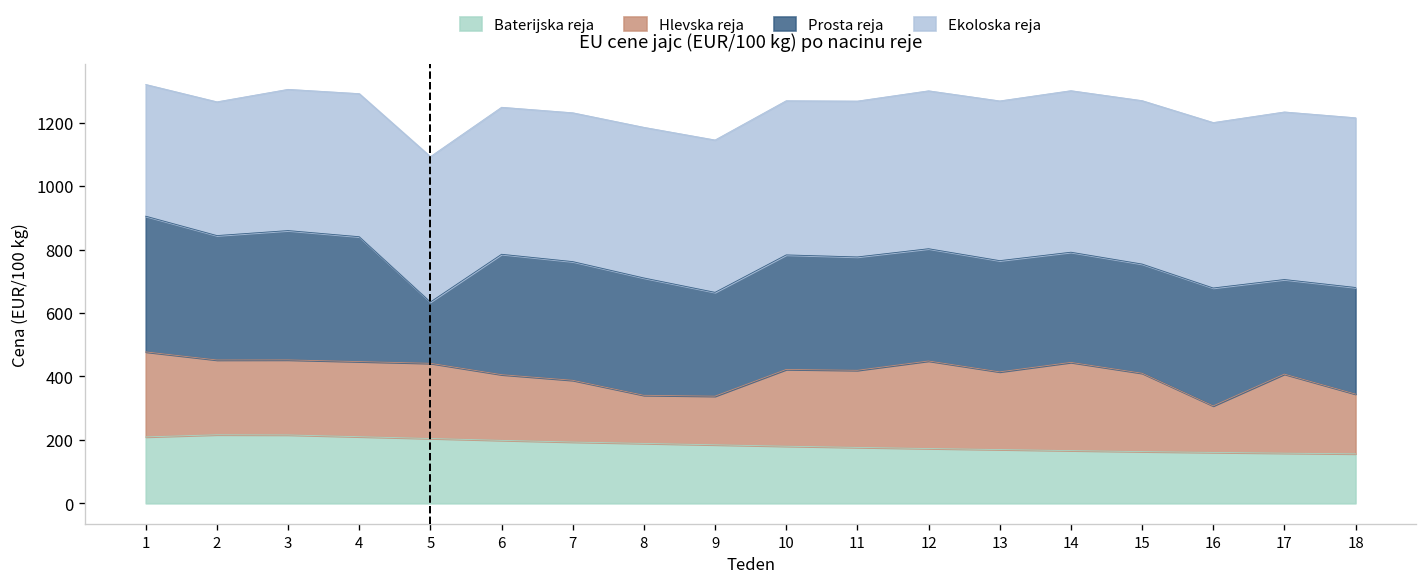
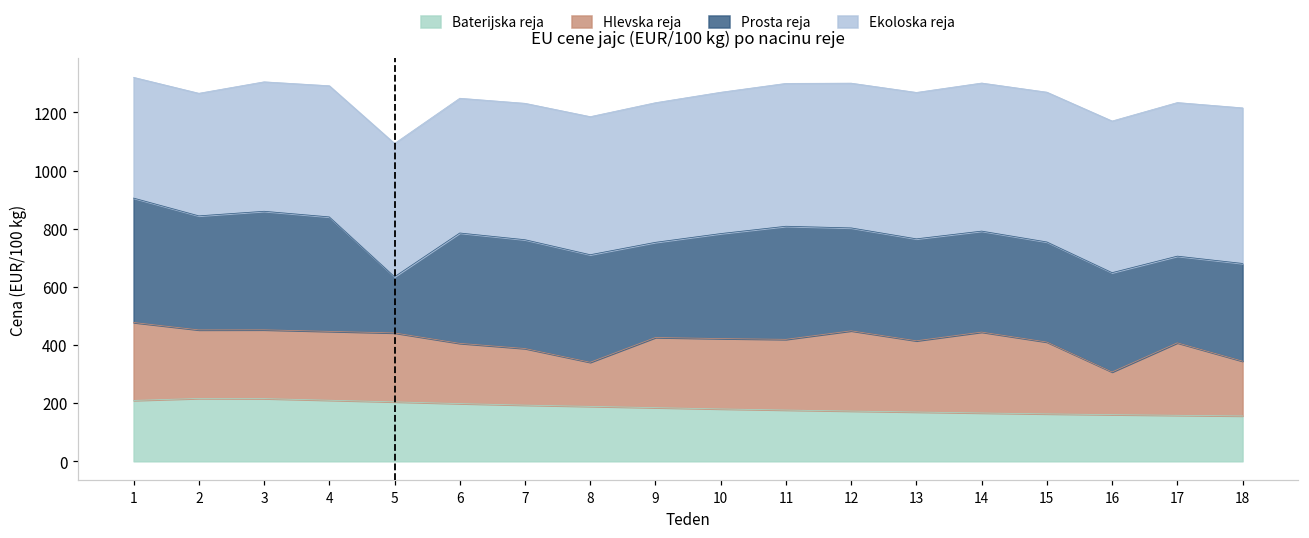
  {
    "Hlevska reja": {
      "1": 270,
      "2": 240,
      "3": 240,
      "4": 240,
      "5": 240,
      "6": 210,
      "7": 190,
      "8": 150,
-     "9": 150,
+     "9": 240,
      "10": 240,
      "11": 240,
      "12": 280,
      "13": 250,
      "14": 280,
      "15": 250,
      "16": 150,
      "17": 250,
      "18": 190
    },
    "Prosta reja": {
      "1": 430,
      "2": 390,
      "3": 410,
      "4": 390,
      "5": 190,
      "6": 380,
      "7": 370,
      "8": 370,
      "9": 330,
      "10": 360,
-     "11": 360,
+     "11": 390,
      "12": 350,
      "13": 350,
      "14": 350,
      "15": 340,
-     "16": 370,
+     "16": 340,
      "17": 300,
      "18": 340
    }
  }
